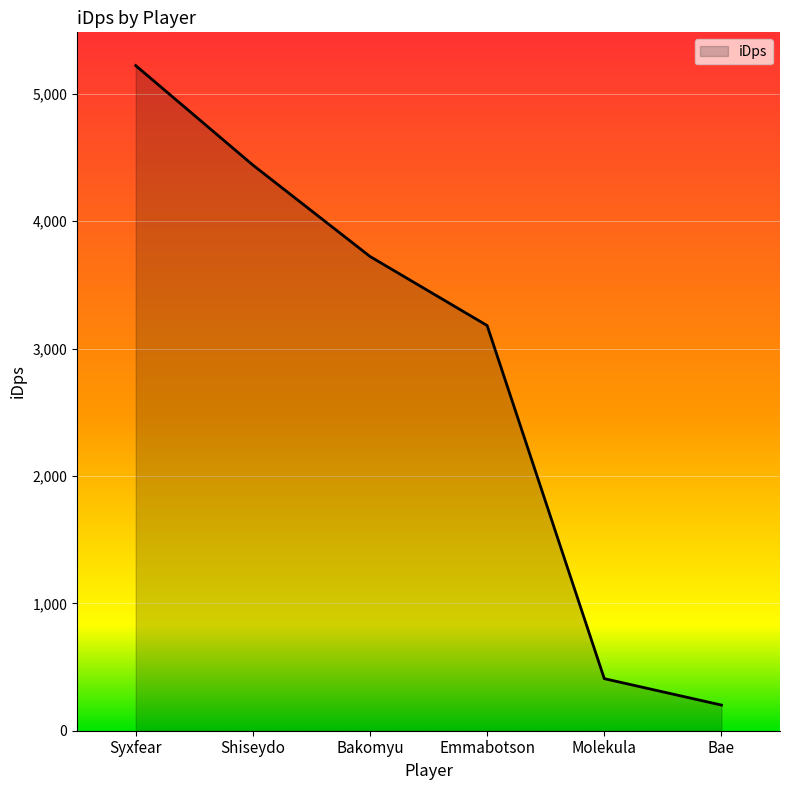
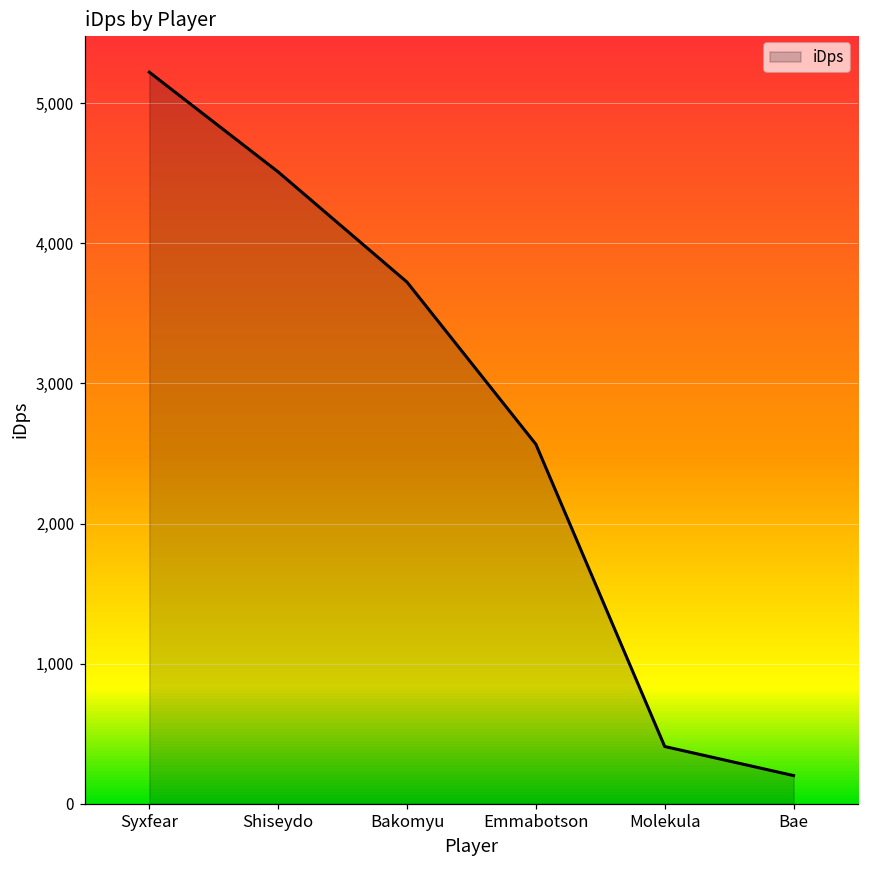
  {
    "Syxfear": "5,220",
-   "Shiseydo": "4,440",
+   "Shiseydo": "4,510",
    "Bakomyu": "3,720",
-   "Emmabotson": "3,180",
+   "Emmabotson": "2,570",
    "Molekula": "410",
    "Bae": "200"
  }
